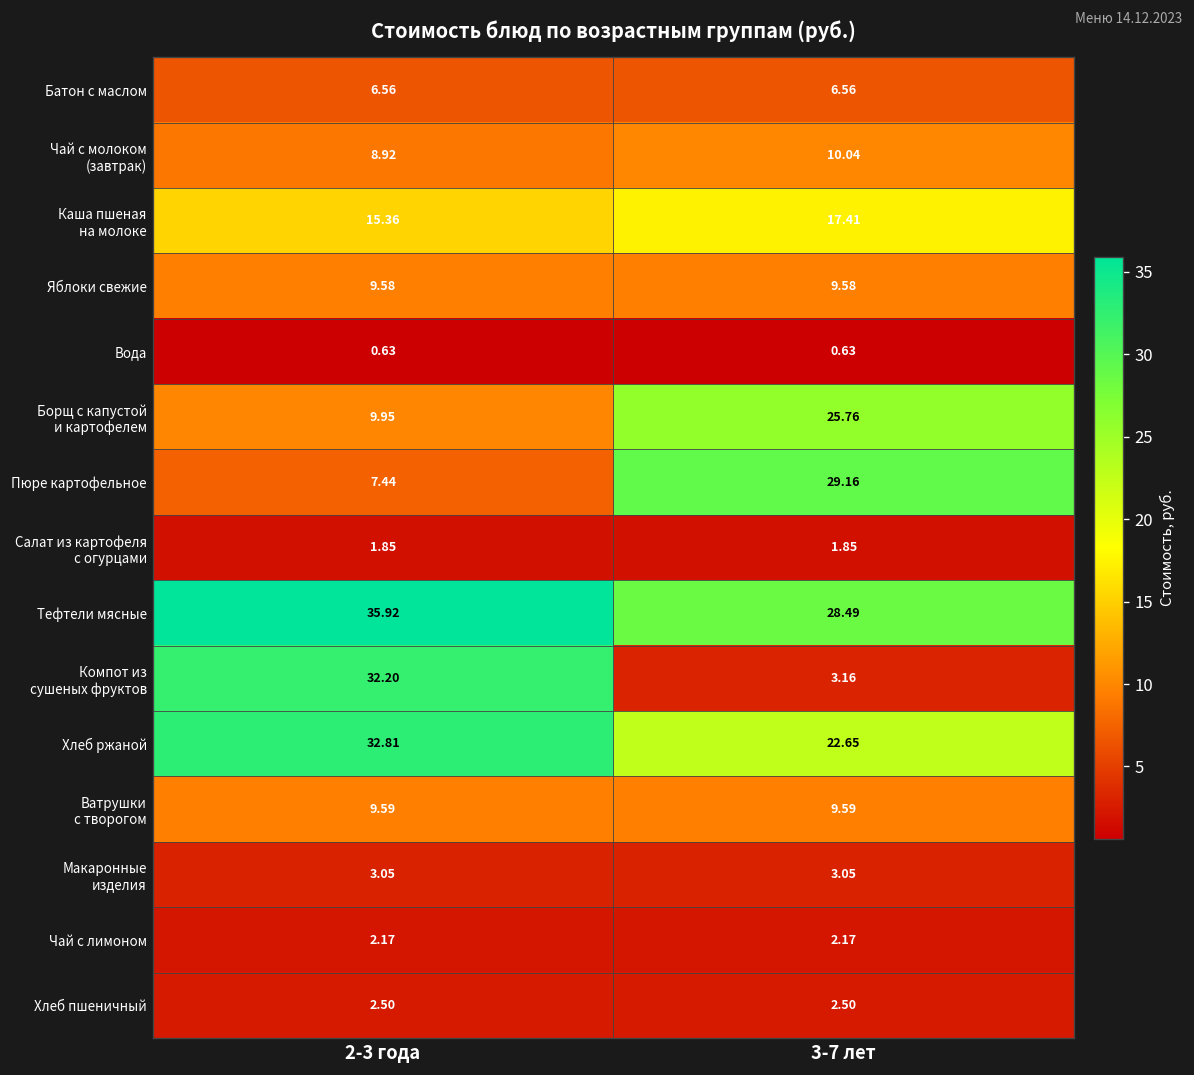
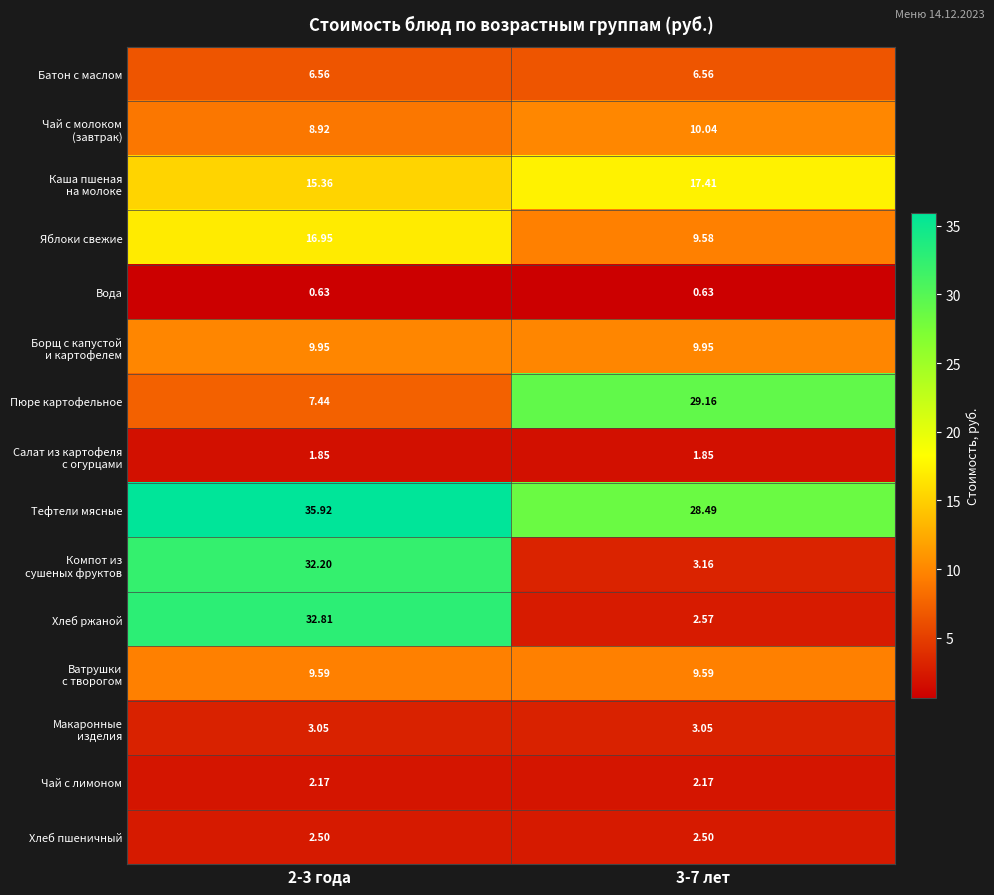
  {
    "Батон с маслом": {
      "2-3 года": 6.56,
      "3-7 лет": 6.56
    },
    "Чай с молоком (завтрак)": {
      "2-3 года": 8.92,
      "3-7 лет": 10.04
    },
    "Каша пшеная на молоке": {
      "2-3 года": 15.36,
      "3-7 лет": 17.41
    },
    "Яблоки свежие": {
-     "2-3 года": 9.58,
+     "2-3 года": 16.95,
      "3-7 лет": 9.58
    },
    "Вода": {
      "2-3 года": 0.63,
      "3-7 лет": 0.63
    },
    "Борщ с капустой и картофелем": {
      "2-3 года": 9.95,
-     "3-7 лет": 25.76
+     "3-7 лет": 9.95
    },
    "Пюре картофельное": {
      "2-3 года": 7.44,
      "3-7 лет": 29.16
    },
    "Салат из картофеля с огурцами": {
      "2-3 года": 1.85,
      "3-7 лет": 1.85
    },
    "Тефтели мясные": {
      "2-3 года": 35.92,
      "3-7 лет": 28.49
    },
    "Компот из сушеных фруктов": {
      "2-3 года": 32.20,
      "3-7 лет": 3.16
    },
    "Хлеб ржаной": {
      "2-3 года": 32.81,
-     "3-7 лет": 22.65
+     "3-7 лет": 2.57
    },
    "Ватрушки с творогом": {
      "2-3 года": 9.59,
      "3-7 лет": 9.59
    },
    "Макаронные изделия": {
      "2-3 года": 3.05,
      "3-7 лет": 3.05
    },
    "Чай с лимоном": {
      "2-3 года": 2.17,
      "3-7 лет": 2.17
    },
    "Хлеб пшеничный": {
      "2-3 года": 2.50,
      "3-7 лет": 2.50
    }
  }
